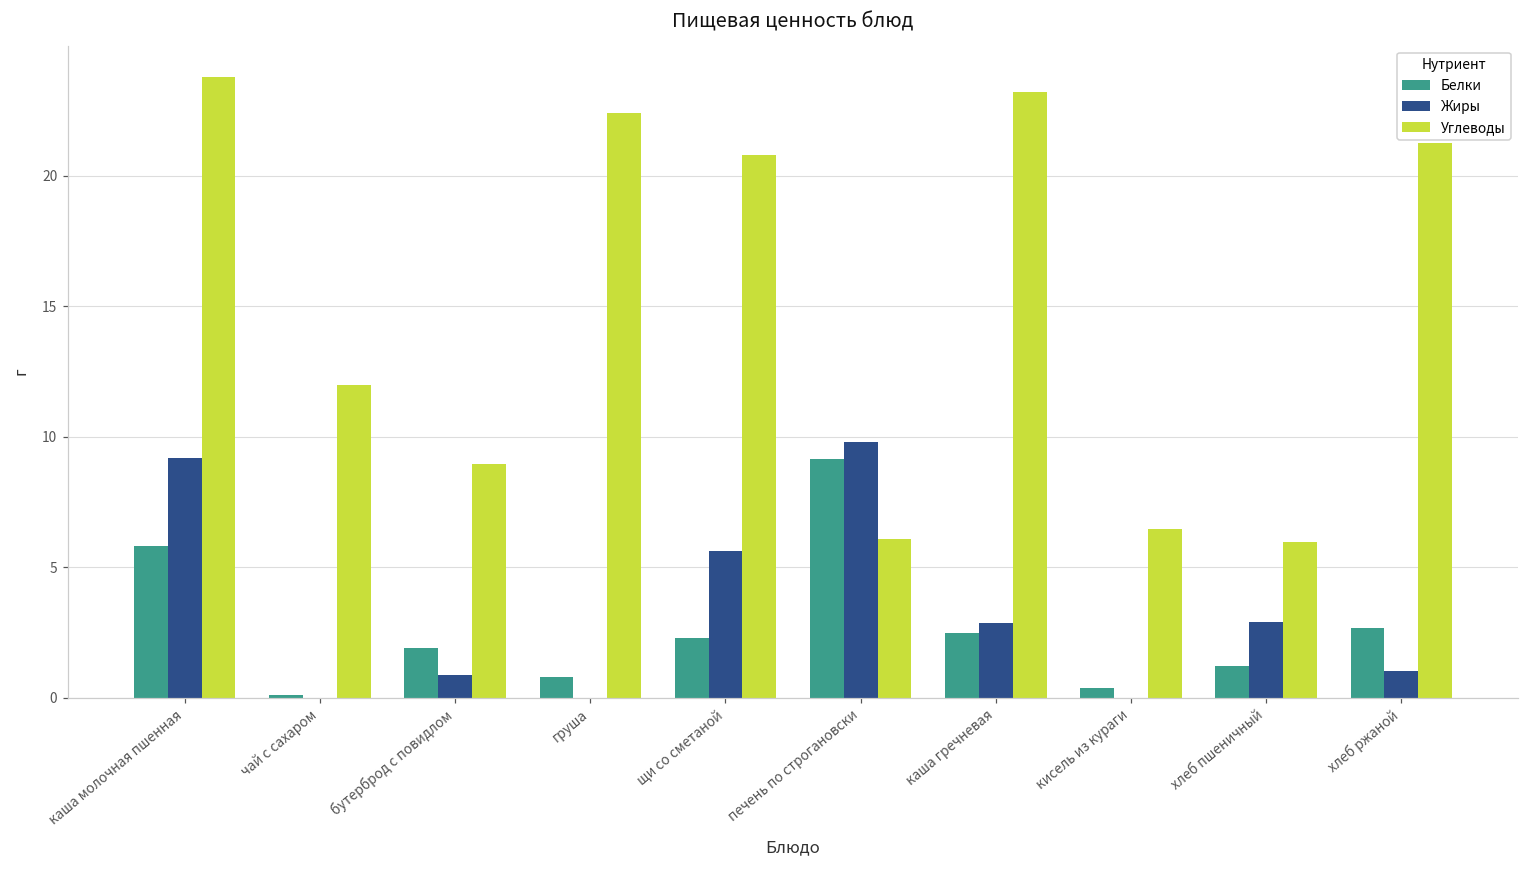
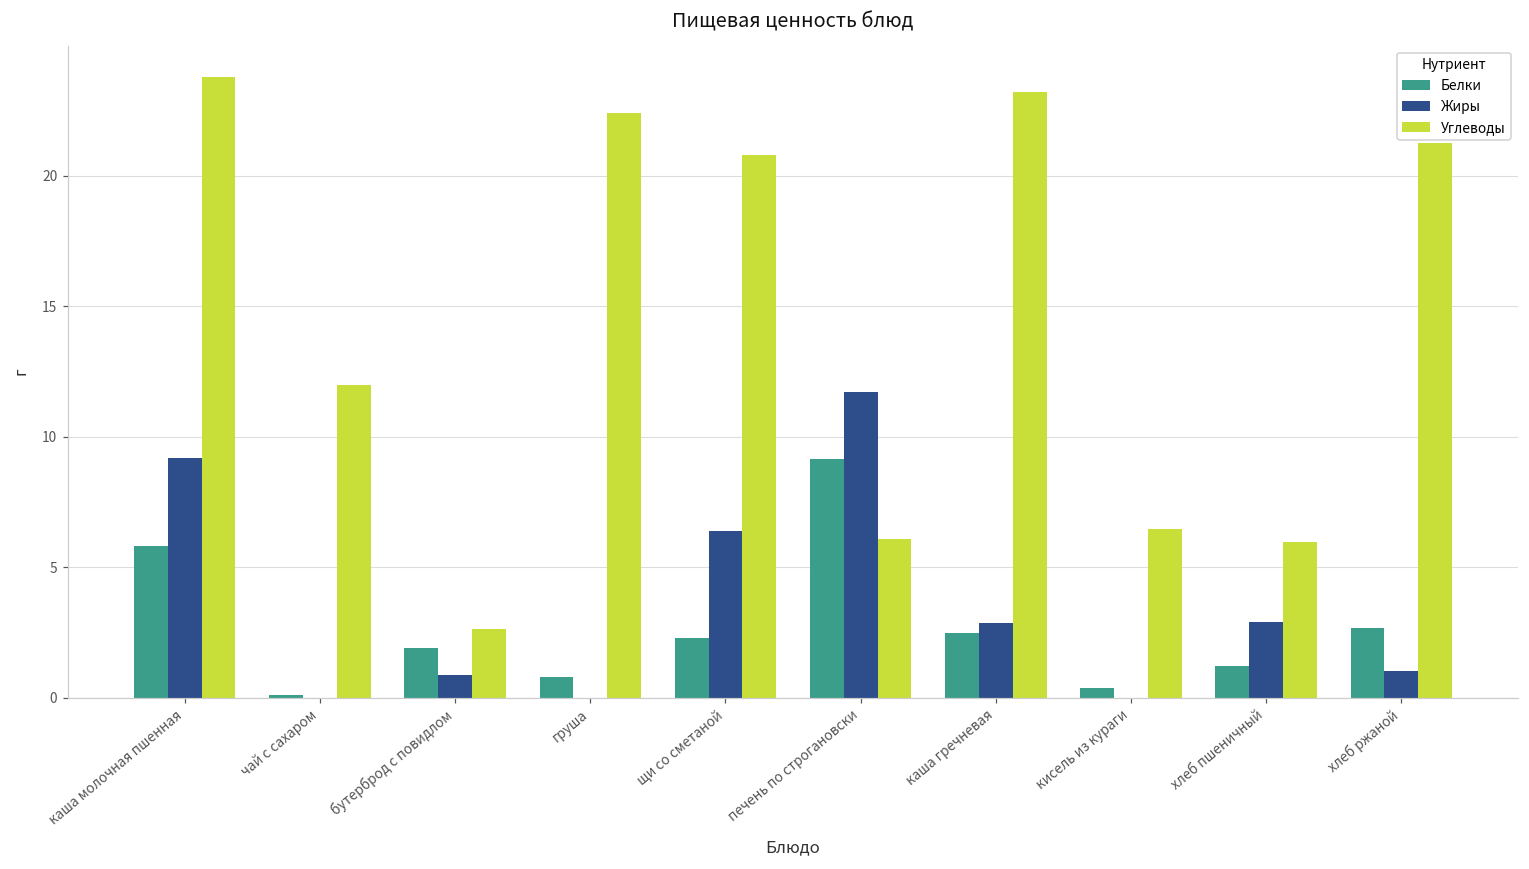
  {
    "Белки": {
      "каша молочная пшенная": 5.8,
      "чай с сахаром": 0.1,
      "бутерброд с повидлом": 1.9,
      "груша": 0.8,
      "щи со сметаной": 2.3,
      "печень по строгановски": 9.1,
      "каша гречневая": 2.5,
      "кисель из кураги": 0.4,
      "хлеб пшеничный": 1.2,
      "хлеб ржаной": 2.7
    },
    "Жиры": {
      "каша молочная пшенная": 9.2,
      "чай с сахаром": 0.0,
      "бутерброд с повидлом": 0.9,
      "груша": 0.0,
-     "щи со сметаной": 5.6,
-     "печень по строгановски": 9.8,
+     "щи со сметаной": 6.4,
+     "печень по строгановски": 11.7,
      "каша гречневая": 2.9,
      "кисель из кураги": 0.0,
      "хлеб пшеничный": 2.9,
      "хлеб ржаной": 1.0
    },
    "Углеводы": {
      "каша молочная пшенная": 23.8,
      "чай с сахаром": 12.0,
-     "бутерброд с повидлом": 8.9,
+     "бутерброд с повидлом": 2.6,
      "груша": 22.4,
      "щи со сметаной": 20.8,
      "печень по строгановски": 6.1,
      "каша гречневая": 23.2,
      "кисель из кураги": 6.5,
      "хлеб пшеничный": 6.0,
      "хлеб ржаной": 21.3
    }
  }
